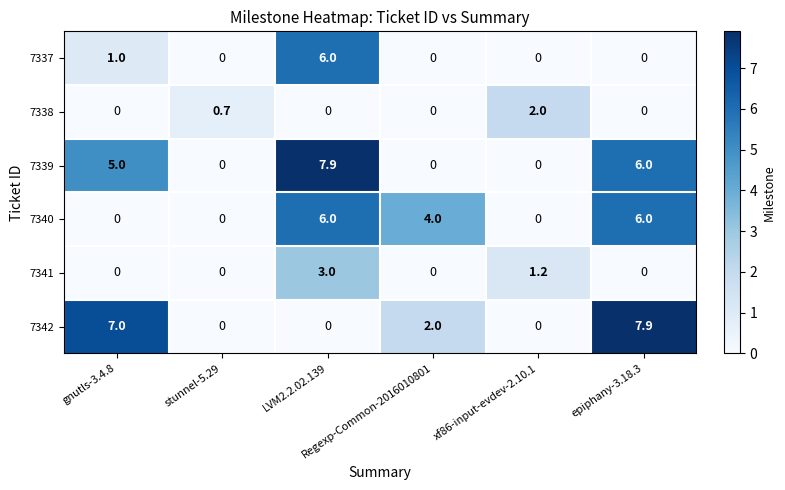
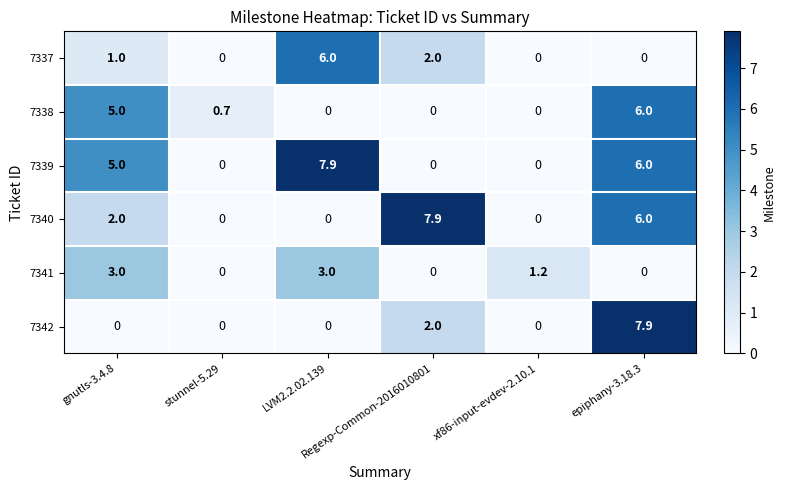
  {
    "7337": {
      "gnutls-3.4.8": 1.0,
      "stunnel-5.29": 0,
      "LVM2.2.02.139": 6.0,
-     "Regexp-Common-2016010801": 0,
+     "Regexp-Common-2016010801": 2.0,
      "xf86-input-evdev-2.10.1": 0,
      "epiphany-3.18.3": 0
    },
    "7338": {
-     "gnutls-3.4.8": 0,
+     "gnutls-3.4.8": 5.0,
      "stunnel-5.29": 0.7,
      "LVM2.2.02.139": 0,
      "Regexp-Common-2016010801": 0,
-     "xf86-input-evdev-2.10.1": 2.0,
-     "epiphany-3.18.3": 0
+     "xf86-input-evdev-2.10.1": 0,
+     "epiphany-3.18.3": 6.0
    },
    "7339": {
      "gnutls-3.4.8": 5.0,
      "stunnel-5.29": 0,
      "LVM2.2.02.139": 7.9,
      "Regexp-Common-2016010801": 0,
      "xf86-input-evdev-2.10.1": 0,
      "epiphany-3.18.3": 6.0
    },
    "7340": {
-     "gnutls-3.4.8": 0,
+     "gnutls-3.4.8": 2.0,
      "stunnel-5.29": 0,
-     "LVM2.2.02.139": 6.0,
-     "Regexp-Common-2016010801": 4.0,
+     "LVM2.2.02.139": 0,
+     "Regexp-Common-2016010801": 7.9,
      "xf86-input-evdev-2.10.1": 0,
      "epiphany-3.18.3": 6.0
    },
    "7341": {
-     "gnutls-3.4.8": 0,
+     "gnutls-3.4.8": 3.0,
      "stunnel-5.29": 0,
      "LVM2.2.02.139": 3.0,
      "Regexp-Common-2016010801": 0,
      "xf86-input-evdev-2.10.1": 1.2,
      "epiphany-3.18.3": 0
    },
    "7342": {
-     "gnutls-3.4.8": 7.0,
+     "gnutls-3.4.8": 0,
      "stunnel-5.29": 0,
      "LVM2.2.02.139": 0,
      "Regexp-Common-2016010801": 2.0,
      "xf86-input-evdev-2.10.1": 0,
      "epiphany-3.18.3": 7.9
    }
  }
